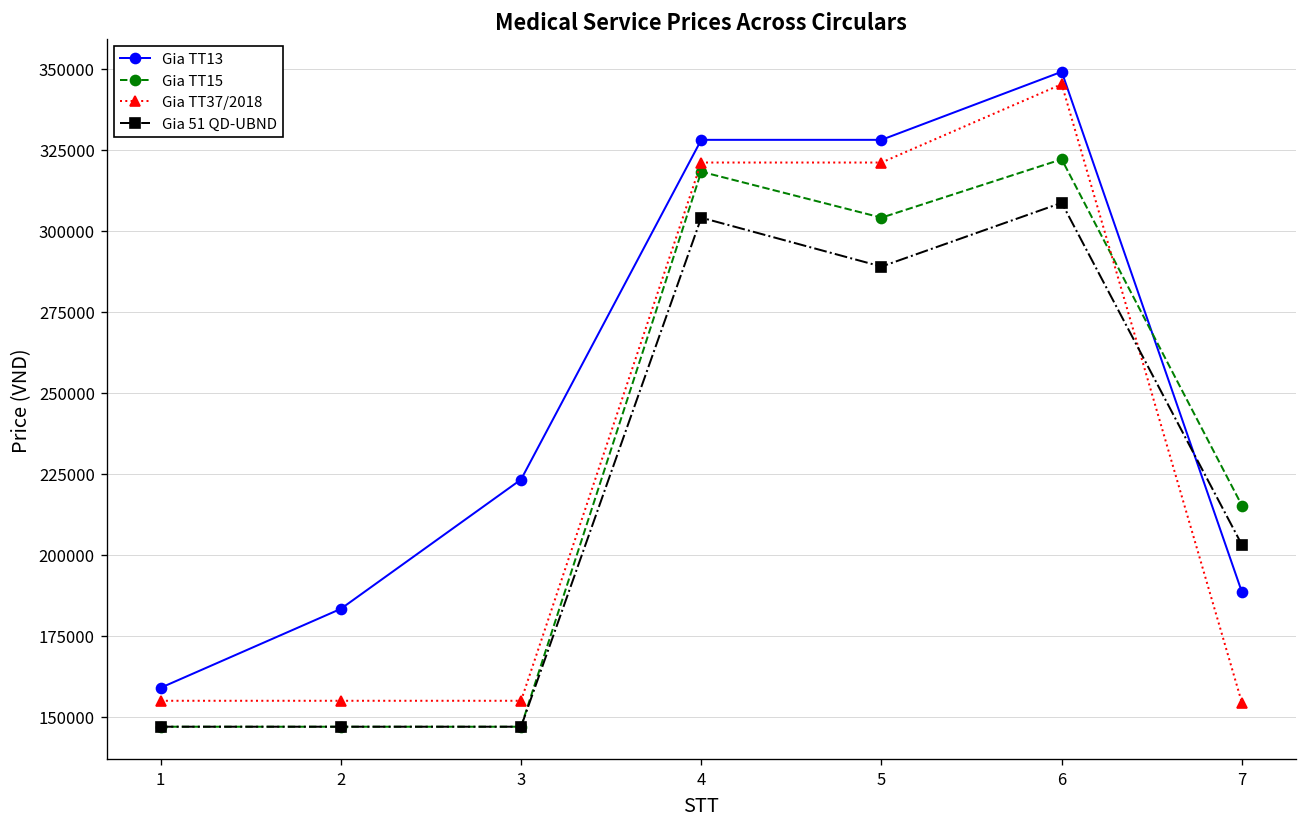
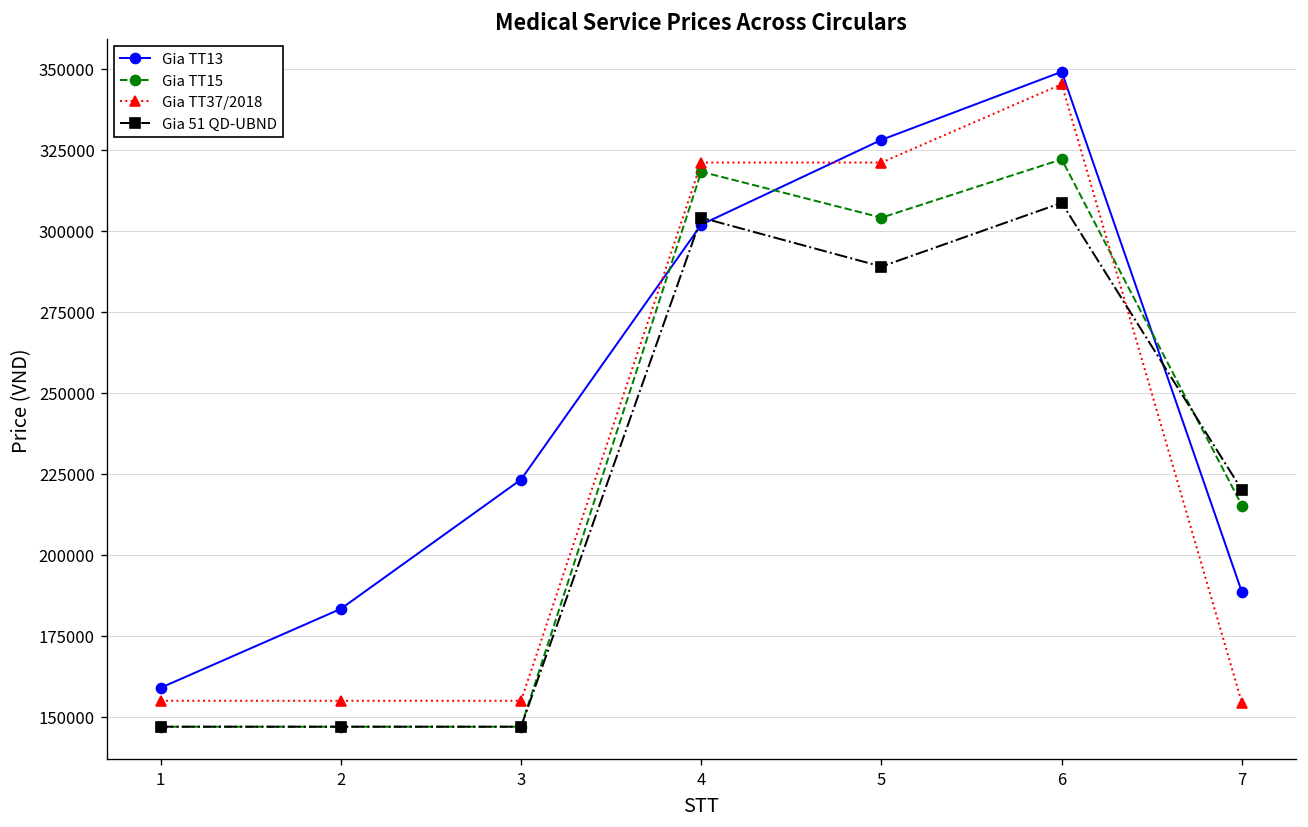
  {
    "Gia TT13": {
      "1": 159000,
      "2": 183000,
      "3": 223000,
-     "4": 328000,
+     "4": 302000,
      "5": 328000,
      "6": 349000,
      "7": 189000
    },
    "Gia TT15": {
      "4": 318000,
      "5": 304000,
      "6": 322000,
      "7": 215000
    },
    "Gia TT37/2018": {
      "1": 155000,
      "2": 155000,
      "3": 155000,
      "4": 321000,
      "5": 321000,
      "6": 345000,
      "7": 154000
    },
    "Gia 51 QD-UBND": {
      "4": 304000,
      "5": 289000,
      "6": 309000,
-     "7": 203000
+     "7": 220000
    }
  }
